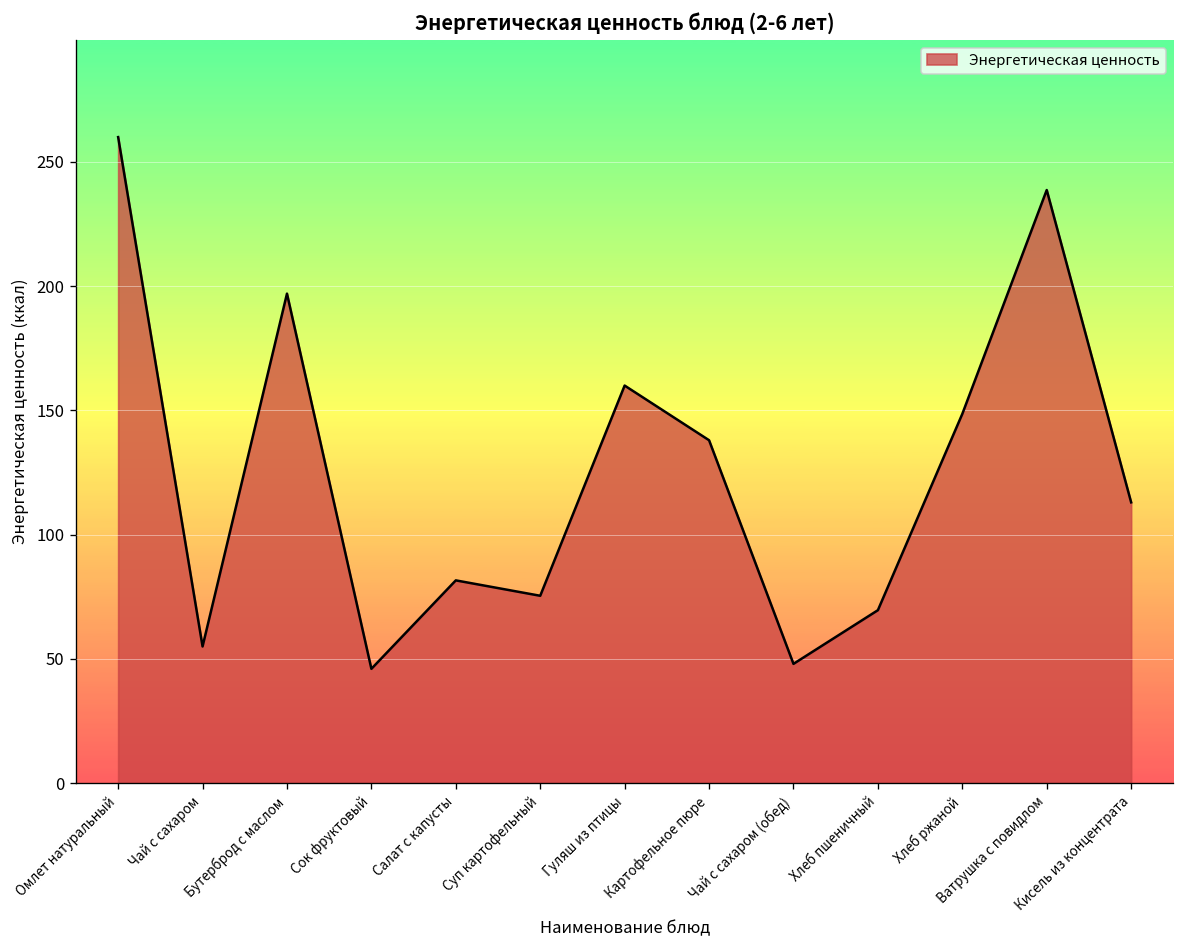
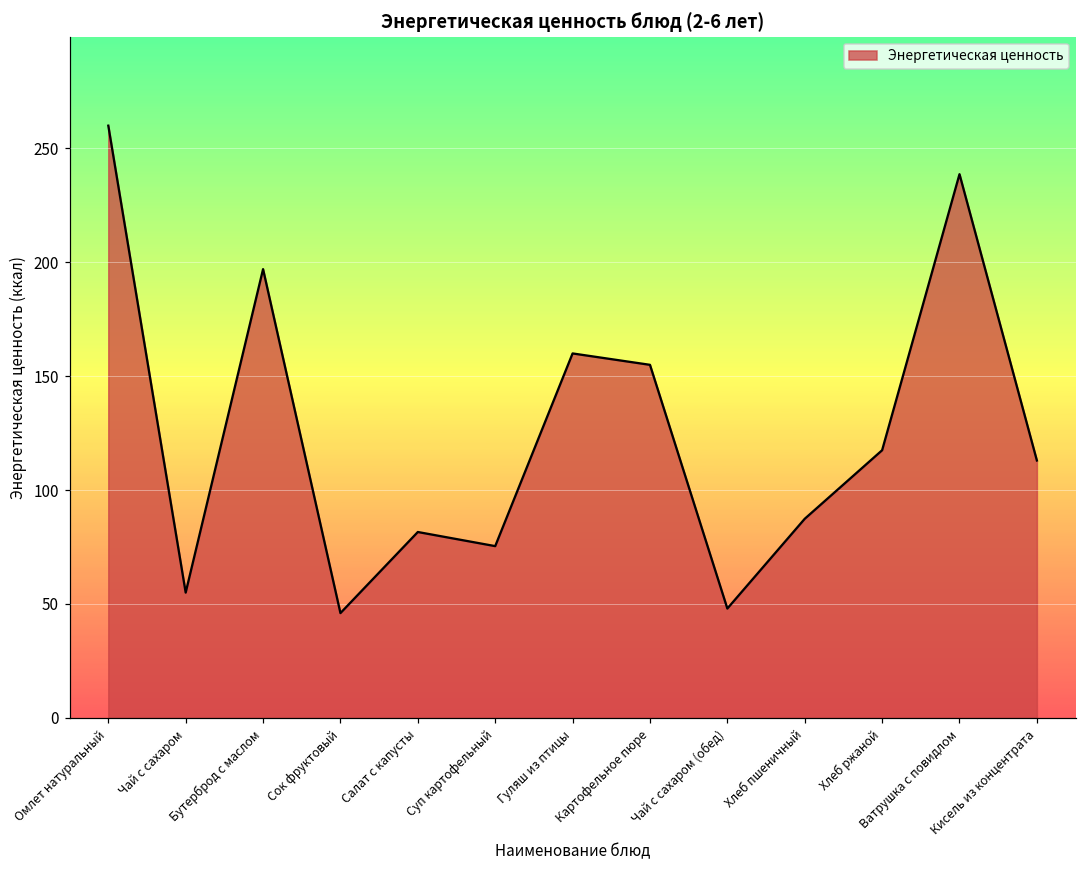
  {
    "Омлет натуральный": 260,
    "Чай с сахаром": 55,
    "Бутерброд с маслом": 197,
    "Сок фруктовый": 46,
    "Салат с капусты": 82,
    "Суп картофельный": 75,
    "Гуляш из птицы": 160,
-   "Картофельное пюре": 138,
+   "Картофельное пюре": 155,
    "Чай с сахаром (обед)": 48,
-   "Хлеб пшеничный": 70,
-   "Хлеб ржаной": 149,
+   "Хлеб пшеничный": 87,
+   "Хлеб ржаной": 118,
    "Ватрушка с повидлом": 239,
    "Кисель из концентрата": 113
  }
